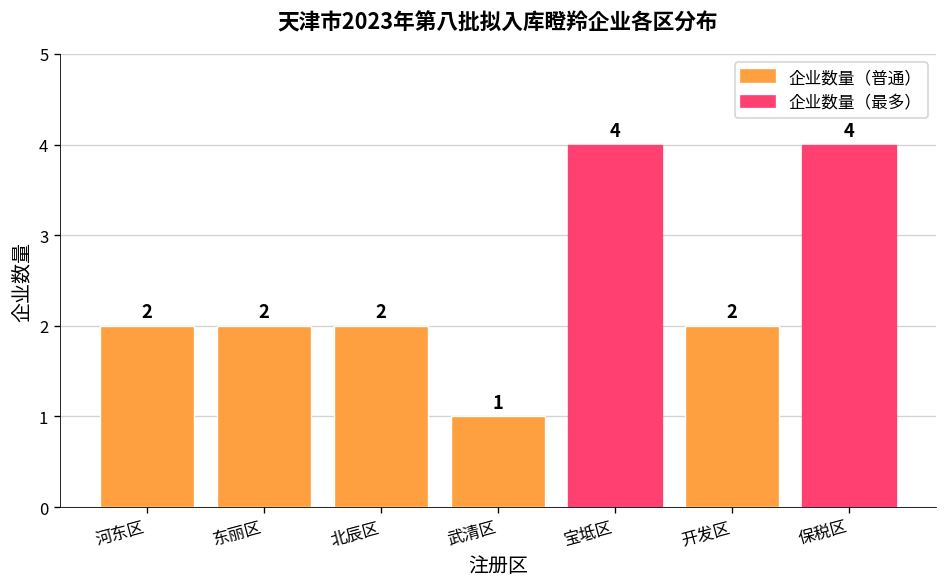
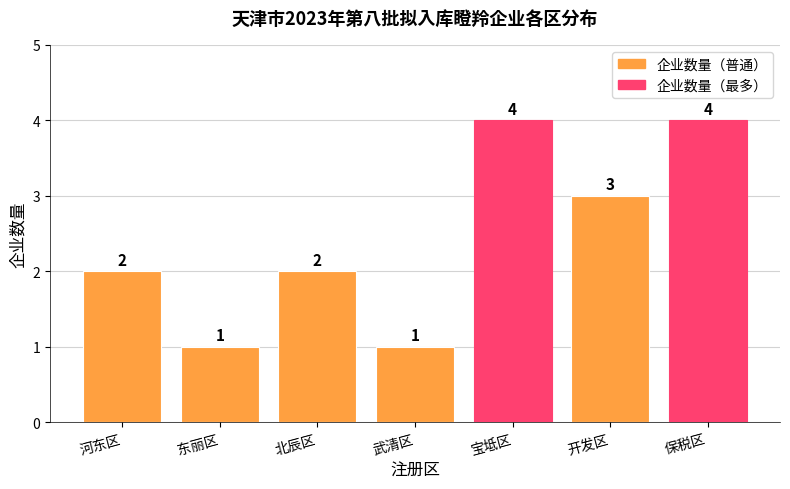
  {
    "河东区": 2,
-   "东丽区": 2,
+   "东丽区": 1,
    "北辰区": 2,
    "武清区": 1,
    "宝坻区": 4,
-   "开发区": 2,
+   "开发区": 3,
    "保税区": 4
  }
